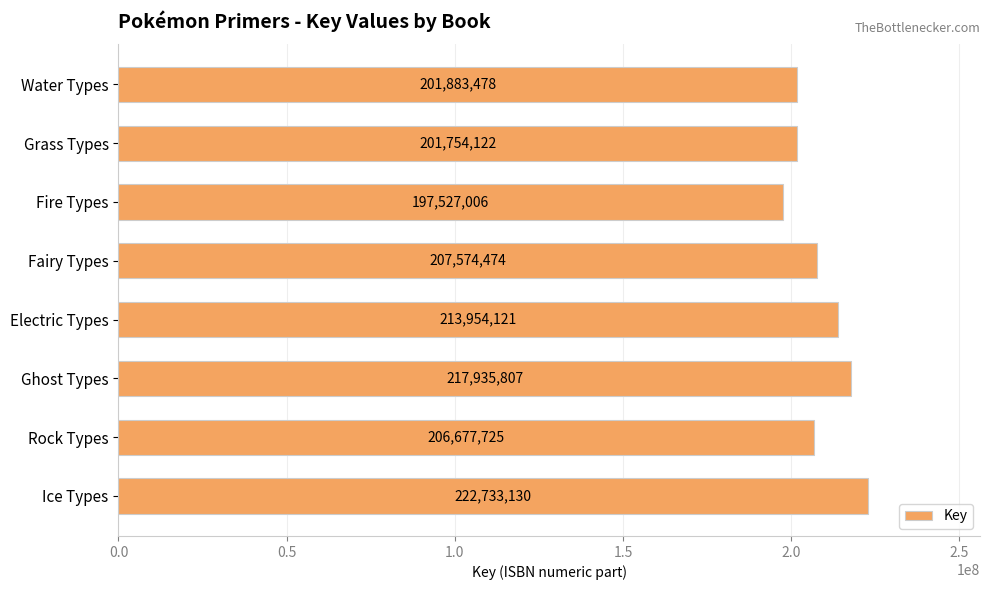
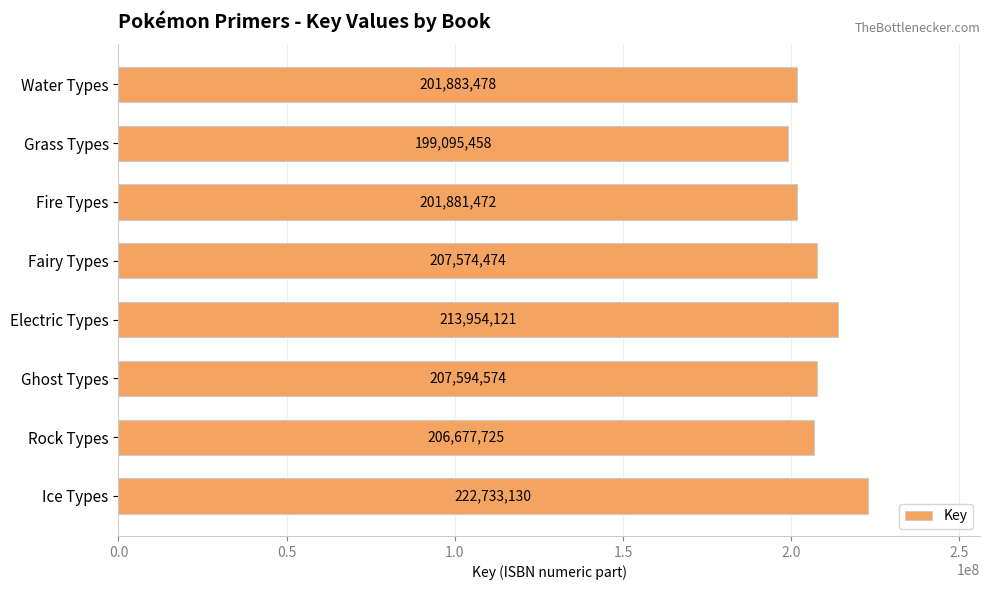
  {
    "Water Types": "201,883,478",
-   "Grass Types": "201,754,122",
-   "Fire Types": "197,527,006",
+   "Grass Types": "199,095,458",
+   "Fire Types": "201,881,472",
    "Fairy Types": "207,574,474",
    "Electric Types": "213,954,121",
-   "Ghost Types": "217,935,807",
+   "Ghost Types": "207,594,574",
    "Rock Types": "206,677,725",
    "Ice Types": "222,733,130"
  }
